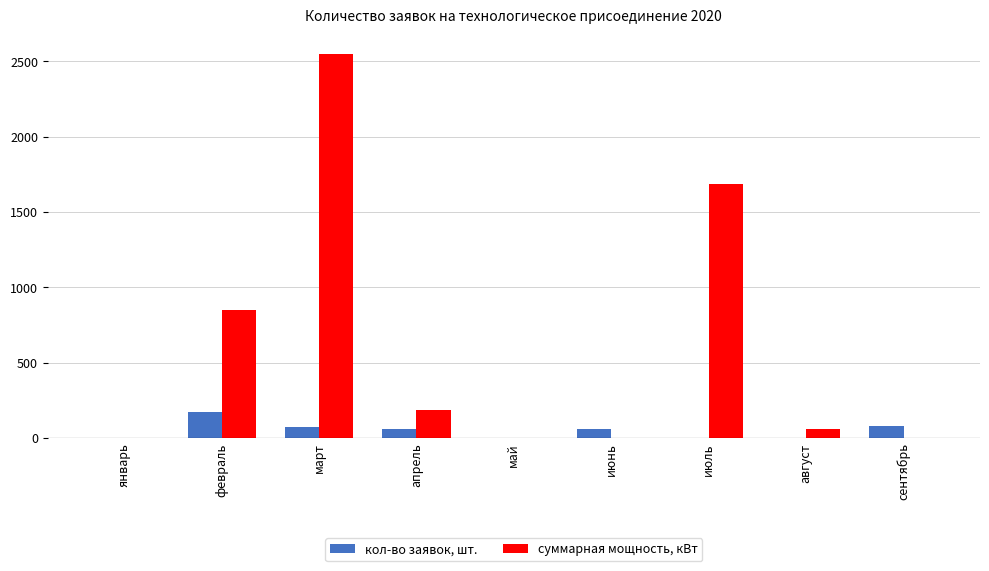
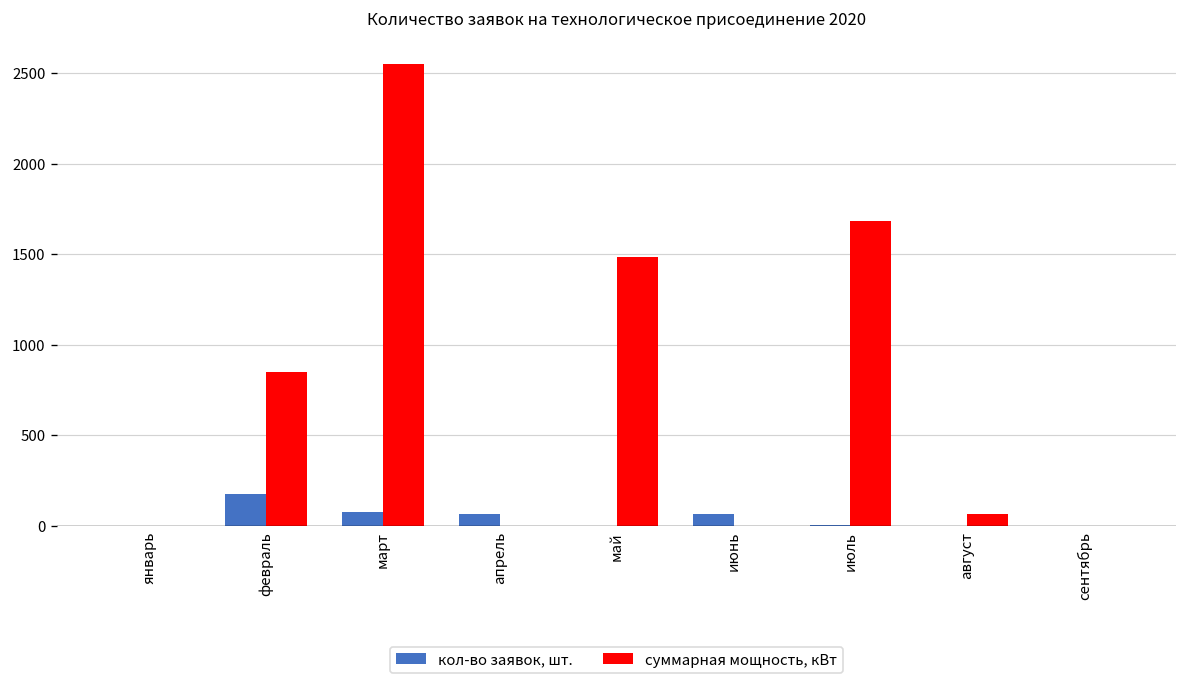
  {
    "кол-во заявок, шт.": {
      "январь": 0,
      "февраль": 170,
      "март": 80,
      "апрель": 60,
      "май": 0,
      "июнь": 60,
      "август": 0,
-     "сентябрь": 80
+     "сентябрь": 0
    },
    "суммарная мощность, кВт": {
      "январь": 0,
      "февраль": 850,
      "март": 2550,
-     "апрель": 190,
-     "май": 0,
+     "апрель": 0,
+     "май": 1490,
      "июнь": 0,
      "июль": 1690,
      "август": 60,
      "сентябрь": 0
    }
  }
